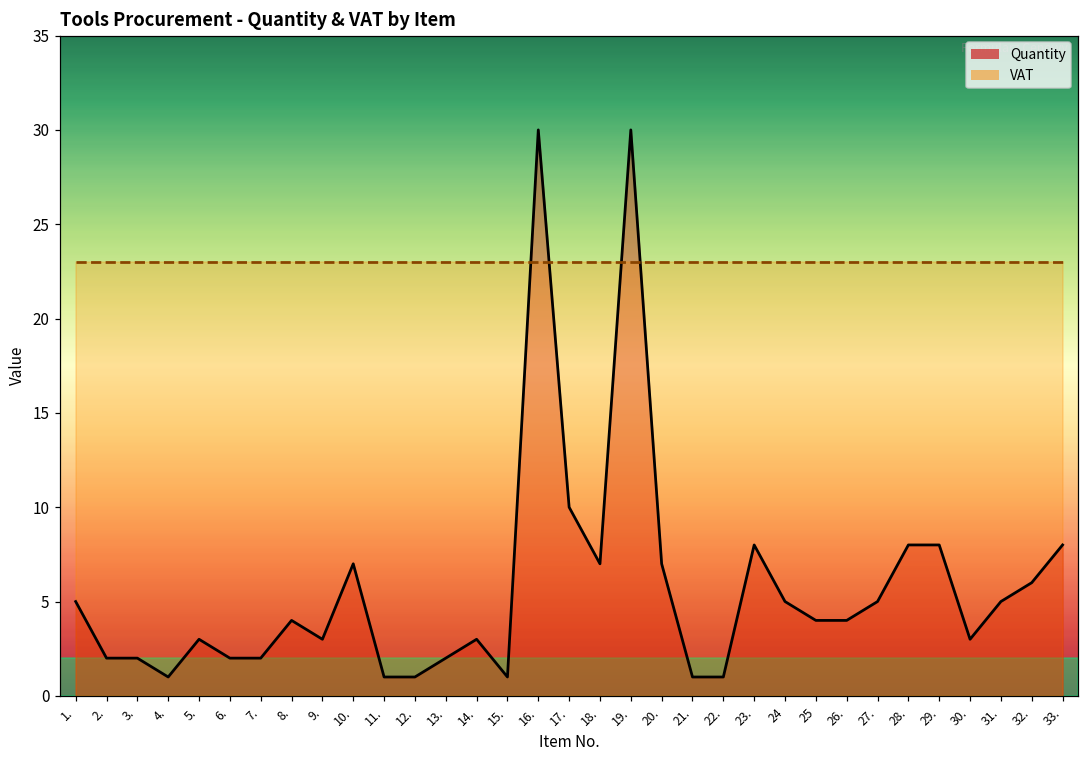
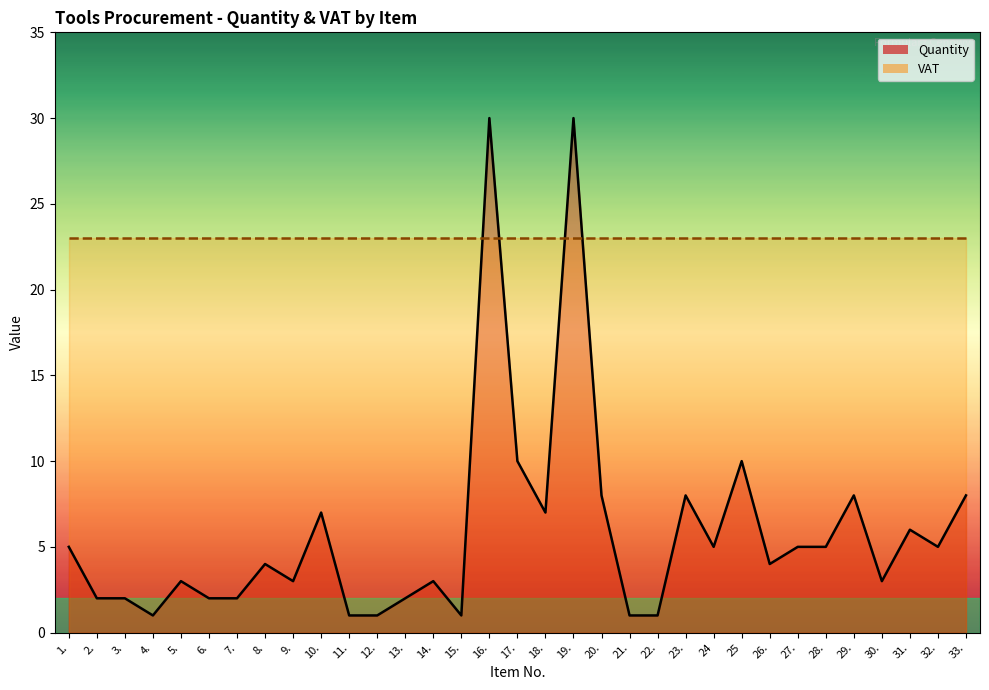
  {
    "Quantity": {
      "1.": 5,
      "5.": 3,
      "8.": 4,
      "9.": 3,
      "10.": 7,
      "14.": 3,
      "16.": 30,
      "17.": 10,
      "18.": 7,
      "19.": 30,
-     "20.": 7,
+     "20.": 8,
      "23.": 8,
      "24": 5,
-     "25": 4,
+     "25": 10,
      "26.": 4,
      "27.": 5,
-     "28.": 8,
+     "28.": 5,
      "29.": 8,
      "30.": 3,
-     "31.": 5,
-     "32.": 6,
+     "31.": 6,
+     "32.": 5,
      "33.": 8
    },
    "VAT": {
      "1.": 23,
      "2.": 23,
      "3.": 23,
      "4.": 23,
      "5.": 23,
      "6.": 23,
      "7.": 23,
      "8.": 23,
      "9.": 23,
      "10.": 23,
      "11.": 23,
      "12.": 23,
      "13.": 23,
      "14.": 23,
      "15.": 23,
      "16.": 23,
      "17.": 23,
      "18.": 23,
      "19.": 23,
      "20.": 23,
      "21.": 23,
      "22.": 23,
      "23.": 23,
      "24": 23,
      "25": 23,
      "26.": 23,
      "27.": 23,
      "28.": 23,
      "29.": 23,
      "30.": 23,
      "31.": 23,
      "32.": 23,
      "33.": 23
    }
  }
